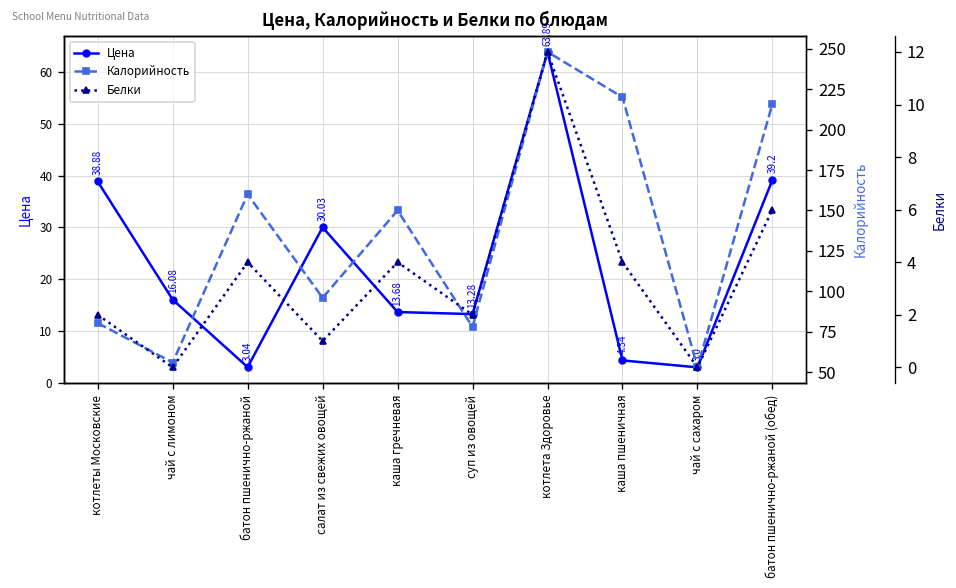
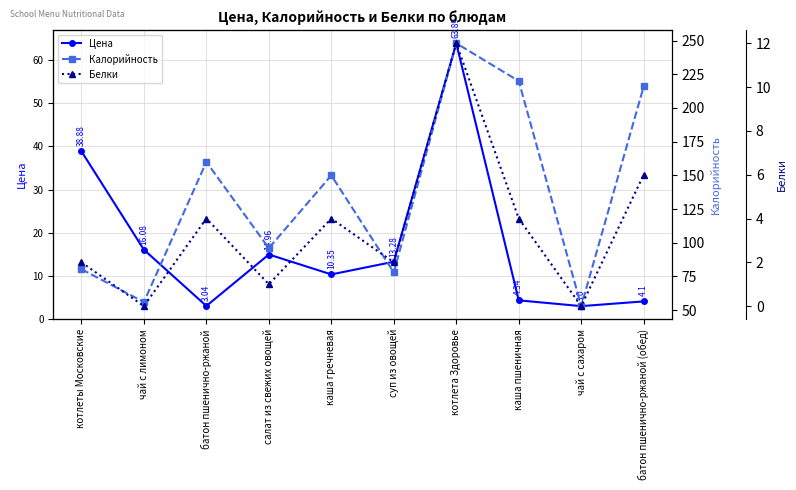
  {
    "Цена": {
      "котлеты Московские": 38.88,
      "чай с лимоном": 16.08,
      "батон пшенично-ржаной": 3.04,
-     "салат из свежих овощей": 30.03,
-     "каша гречневая": 13.68,
+     "салат из свежих овощей": 14.96,
+     "каша гречневая": 10.35,
      "суп из овощей": 13.28,
      "котлета Здоровье": 63.89,
      "каша пшеничная": 4.34,
      "чай с сахаром": 3.0,
-     "батон пшенично-ржаной (обед)": 39.2
+     "батон пшенично-ржаной (обед)": 4.1
    }
  }
